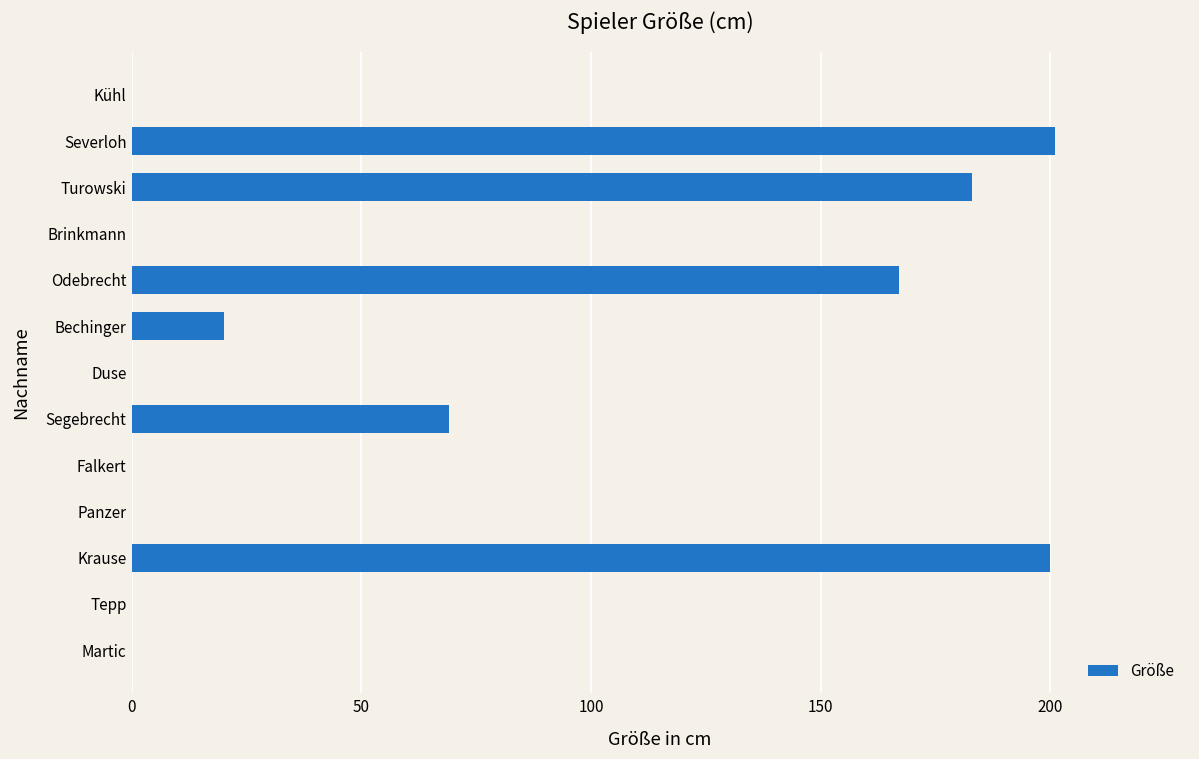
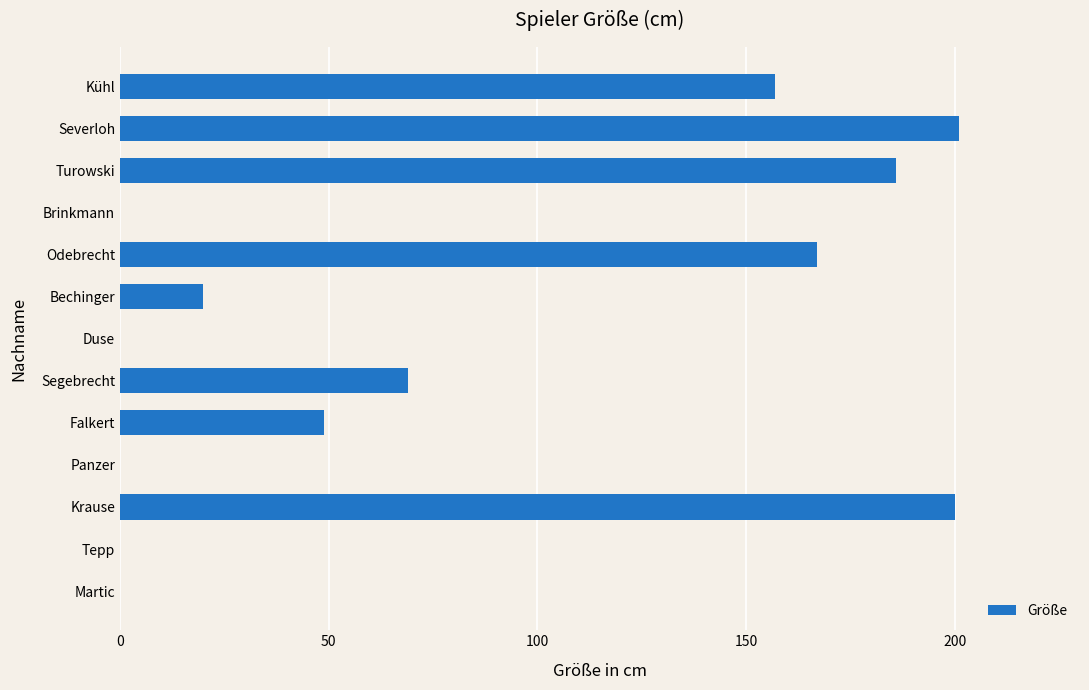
  {
-   "Kühl": 0,
+   "Kühl": 157,
    "Severloh": 201,
-   "Turowski": 183,
+   "Turowski": 186,
    "Brinkmann": 0,
    "Odebrecht": 167,
    "Bechinger": 20,
    "Duse": 0,
    "Segebrecht": 69,
-   "Falkert": 0,
+   "Falkert": 49,
    "Panzer": 0,
    "Krause": 200,
    "Tepp": 0,
    "Martic": 0
  }
